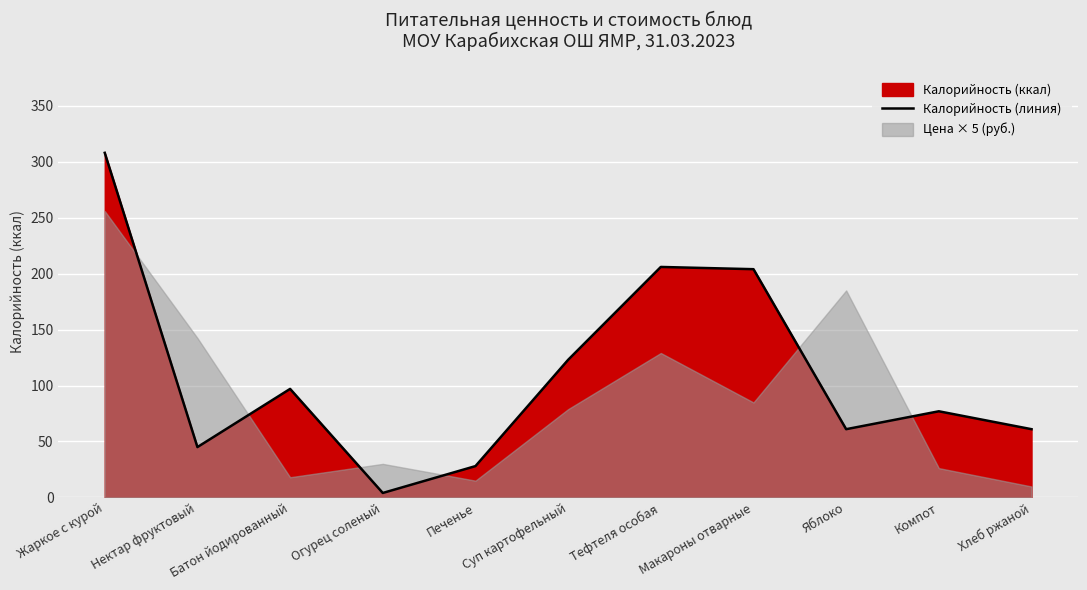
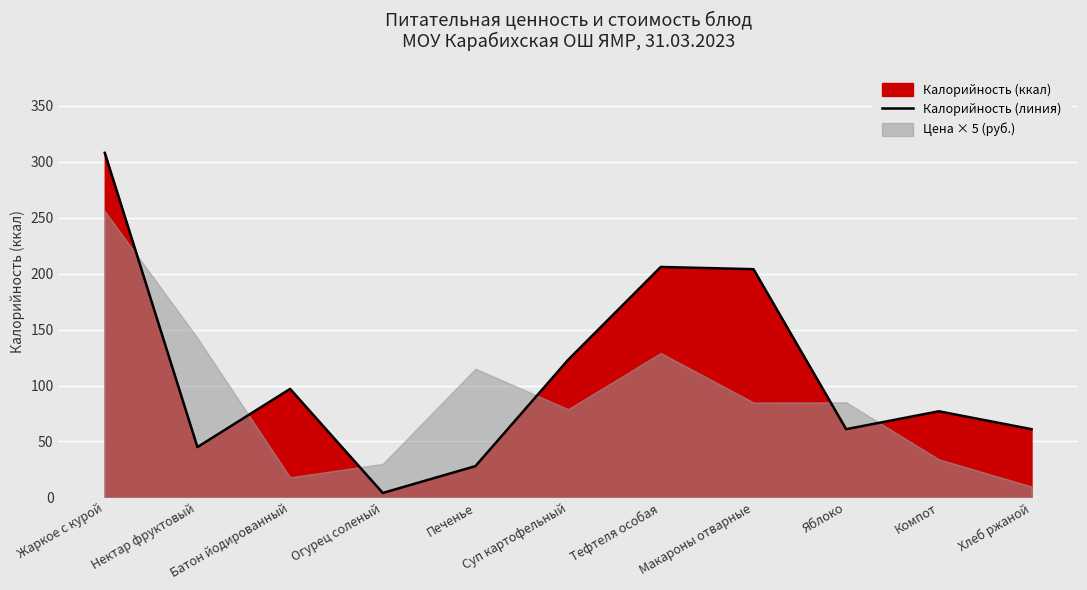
  {
    "Калорийность (ккал)": {
      "Жаркое с курой": 308,
      "Нектар фруктовый": 45,
      "Батон йодированный": 97,
      "Огурец соленый": 4,
      "Печенье": 28,
      "Суп картофельный": 123,
      "Тефтеля особая": 206,
      "Макароны отварные": 204,
      "Яблоко": 61,
      "Компот": 77,
      "Хлеб ржаной": 61
    },
    "Цена × 5 (руб.)": {
      "Жаркое с курой": 256,
      "Нектар фруктовый": 143,
      "Батон йодированный": 18,
      "Огурец соленый": 30,
-     "Печенье": 15,
+     "Печенье": 115,
      "Суп картофельный": 79,
      "Тефтеля особая": 129,
      "Макароны отварные": 85,
-     "Яблоко": 185,
-     "Компот": 26,
+     "Яблоко": 85,
+     "Компот": 34,
      "Хлеб ржаной": 10
    }
  }
